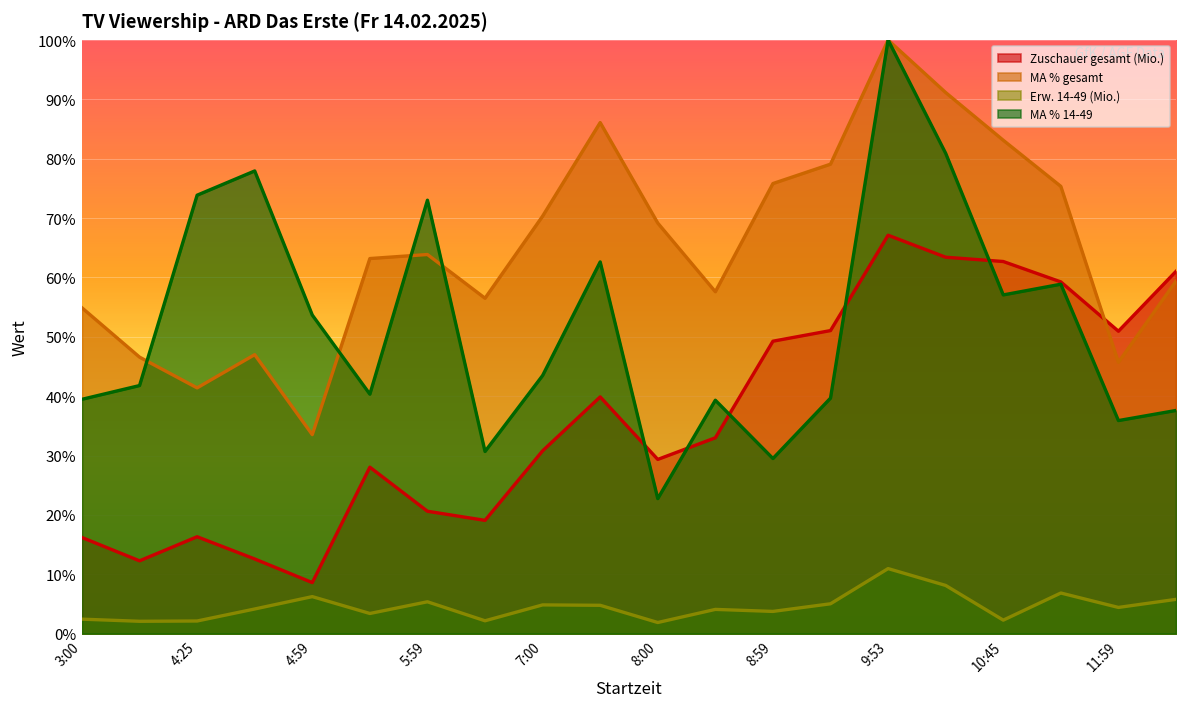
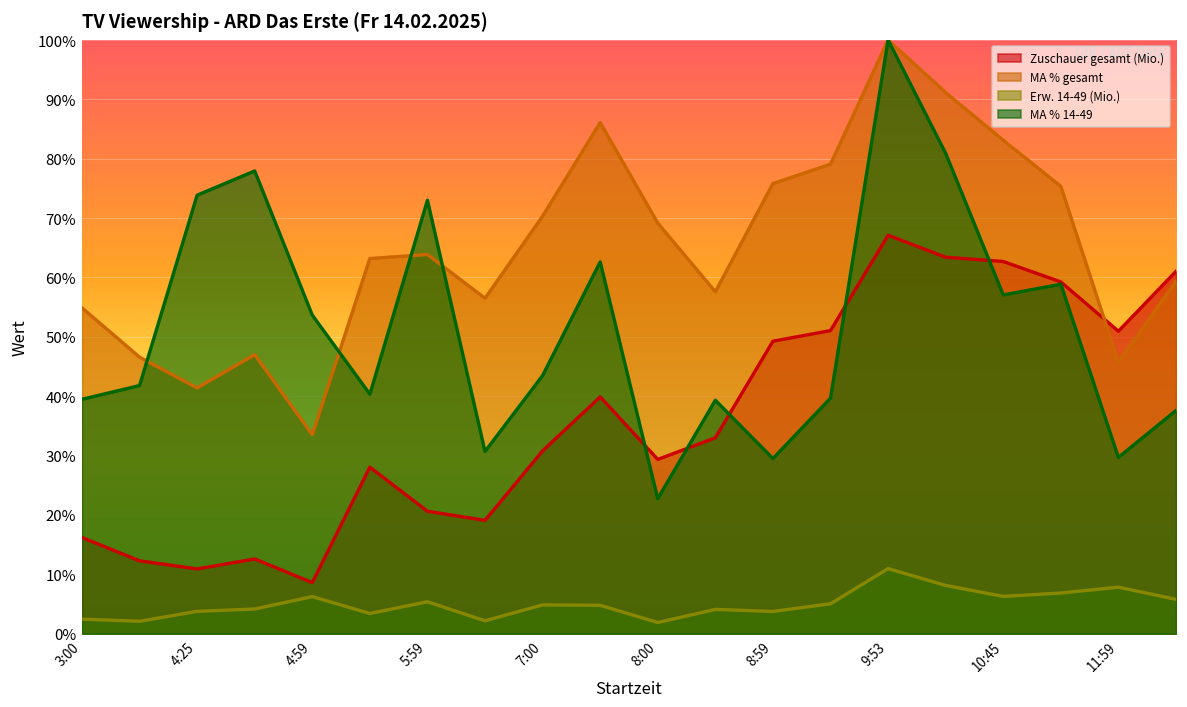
  {
    "Zuschauer gesamt (Mio.)": {
      "3:00": "16%",
-     "4:25": "16%",
+     "4:25": "11%",
      "4:59": "9%",
      "5:59": "21%",
      "7:00": "31%",
      "8:00": "29%",
      "8:59": "49%",
      "9:53": "67%",
      "10:45": "63%",
      "11:59": "51%"
    },
    "MA % gesamt": {
      "3:00": "55%",
      "4:25": "41%",
      "4:59": "34%",
      "5:59": "64%",
      "7:00": "70%",
      "8:00": "69%",
      "8:59": "76%",
      "10:45": "83%",
      "11:59": "46%"
    },
    "Erw. 14-49 (Mio.)": {
      "3:00": "2%",
-     "4:25": "2%",
+     "4:25": "4%",
      "4:59": "6%",
      "5:59": "5%",
      "7:00": "5%",
      "8:00": "2%",
      "8:59": "4%",
      "9:53": "11%",
-     "10:45": "2%",
-     "11:59": "4%"
+     "10:45": "6%",
+     "11:59": "8%"
    },
    "MA % 14-49": {
      "3:00": "39%",
      "4:25": "74%",
      "4:59": "54%",
      "5:59": "73%",
      "7:00": "43%",
      "8:00": "23%",
      "8:59": "30%",
      "10:45": "57%",
-     "11:59": "36%"
+     "11:59": "30%"
    }
  }
